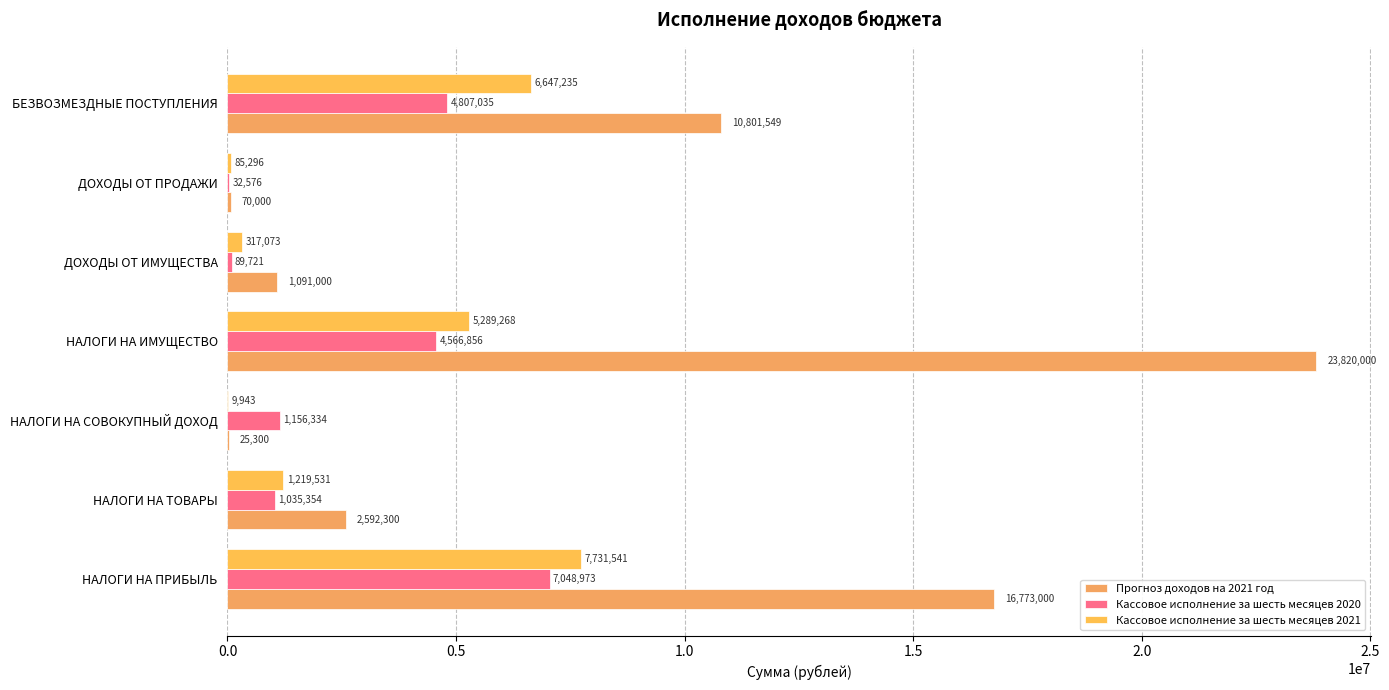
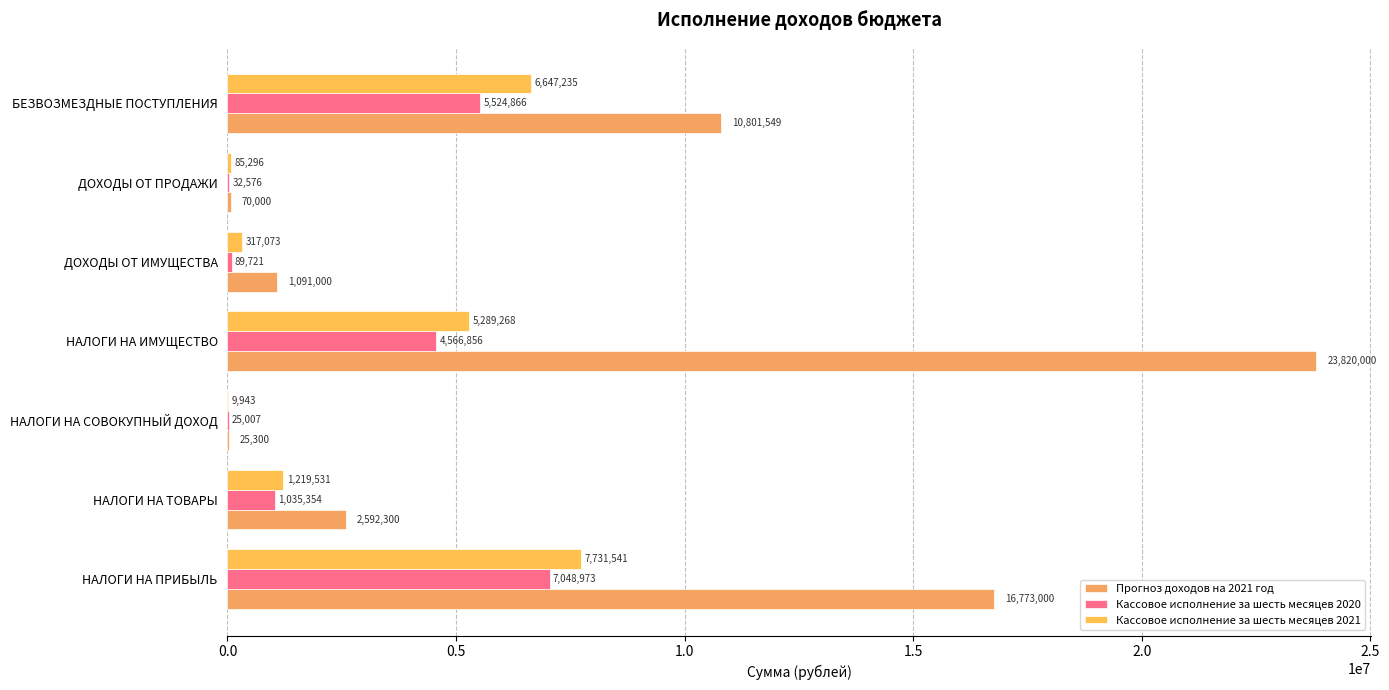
  {
    "Кассовое исполнение за шесть месяцев 2020": {
-     "БЕЗВОЗМЕЗДНЫЕ ПОСТУПЛЕНИЯ": "4,807,035",
+     "БЕЗВОЗМЕЗДНЫЕ ПОСТУПЛЕНИЯ": "5,524,866",
      "ДОХОДЫ ОТ ПРОДАЖИ": "32,576",
      "ДОХОДЫ ОТ ИМУЩЕСТВА": "89,721",
      "НАЛОГИ НА ИМУЩЕСТВО": "4,566,856",
-     "НАЛОГИ НА СОВОКУПНЫЙ ДОХОД": "1,156,334",
+     "НАЛОГИ НА СОВОКУПНЫЙ ДОХОД": "25,007",
      "НАЛОГИ НА ТОВАРЫ": "1,035,354",
      "НАЛОГИ НА ПРИБЫЛЬ": "7,048,973"
    }
  }
